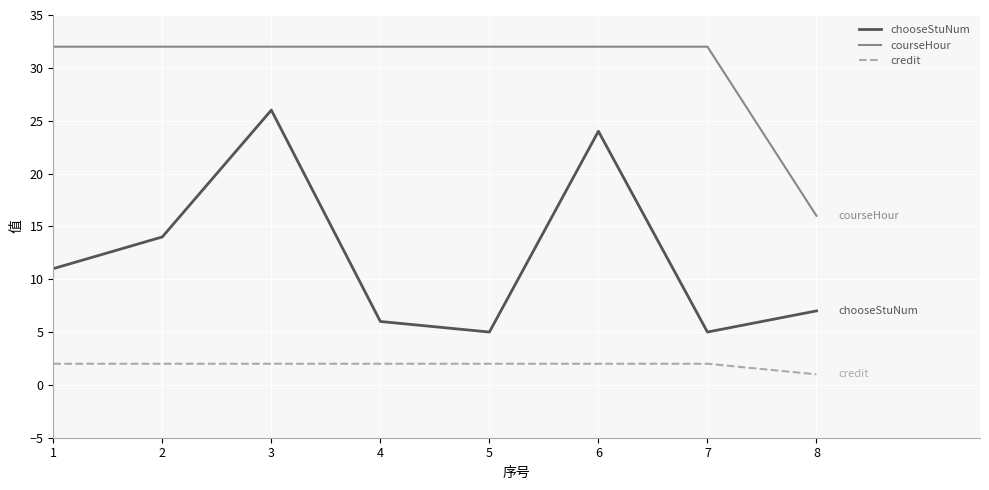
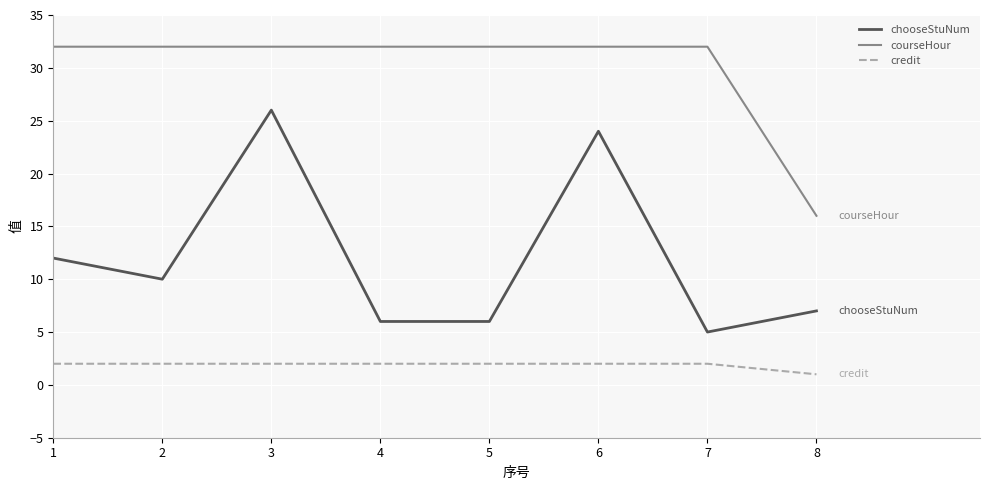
  {
    "chooseStuNum": {
-     "1": 11,
-     "2": 14,
+     "1": 12,
+     "2": 10,
      "3": 26,
      "4": 6,
-     "5": 5,
+     "5": 6,
      "6": 24,
      "7": 5,
      "8": 7
    }
  }
